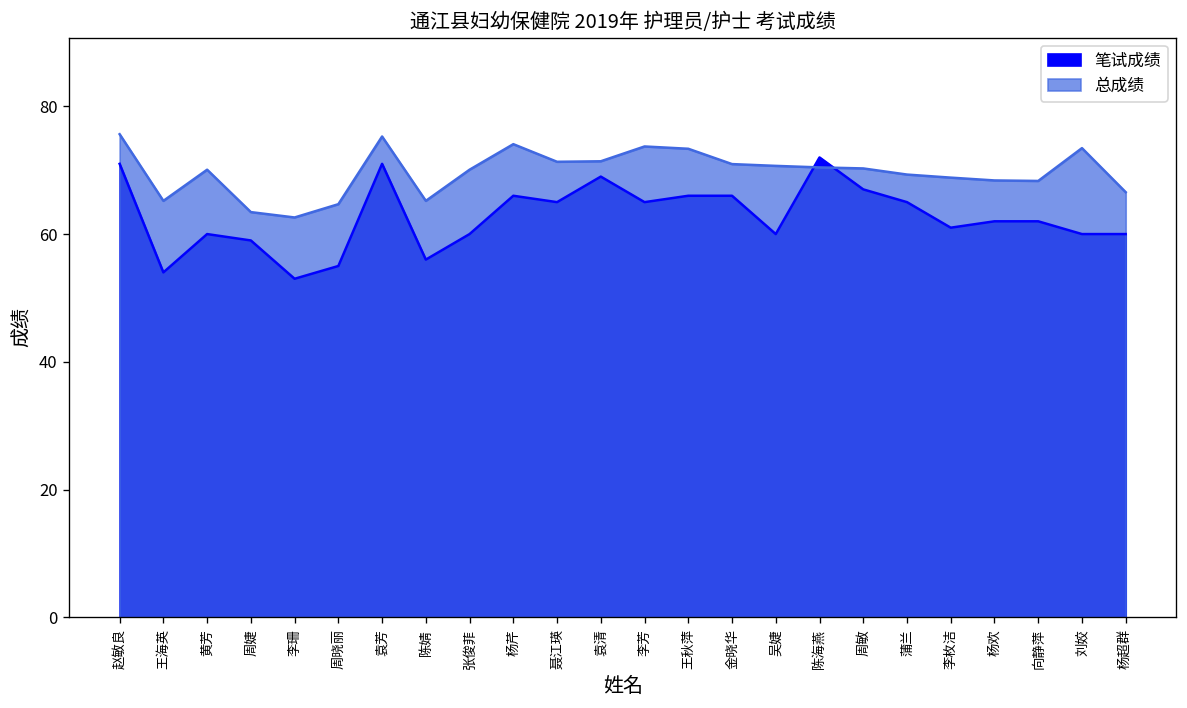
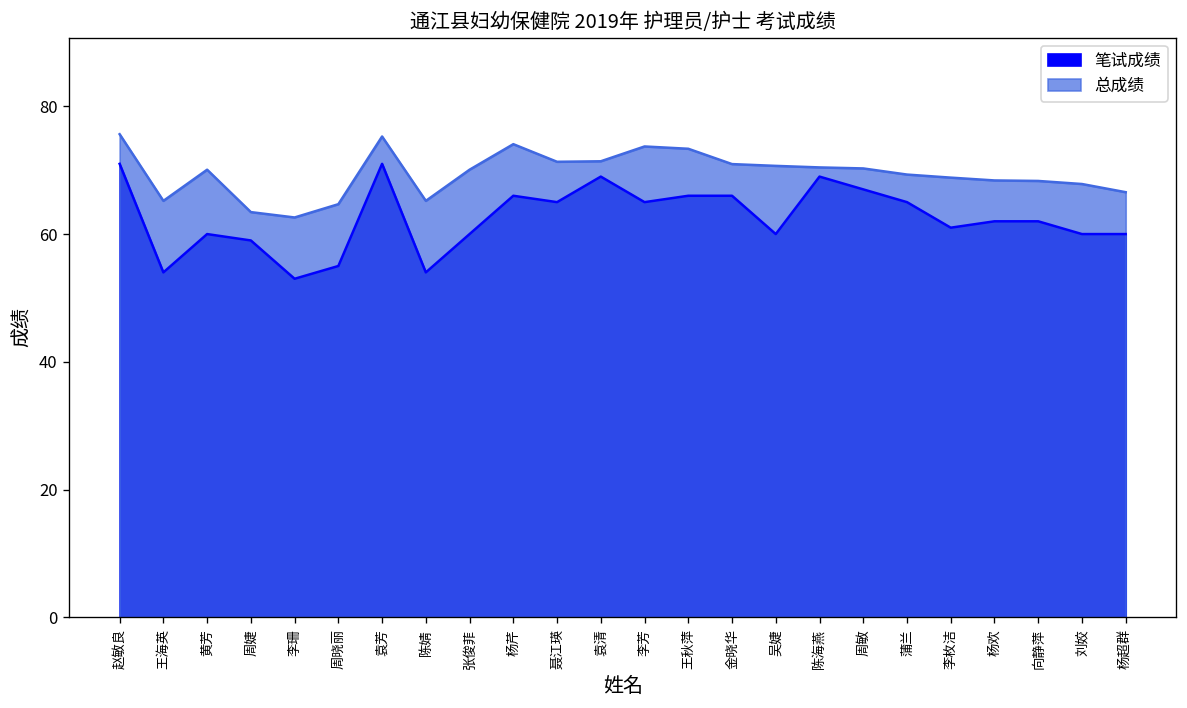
  {
    "笔试成绩": {
      "赵敏良": 71,
      "王海英": 54,
      "黄芳": 60,
      "周婕": 59,
      "李珊": 53,
      "周晓丽": 55,
      "袁芳": 71,
-     "陈婧": 56,
+     "陈婧": 54,
      "张俊菲": 60,
      "杨芹": 66,
      "聂江瑛": 65,
      "袁清": 69,
      "李芳": 65,
      "王秋萍": 66,
      "金晓华": 66,
      "吴婕": 60,
-     "陈海燕": 72,
+     "陈海燕": 69,
      "周敏": 67,
      "蒲兰": 65,
      "李枚洁": 61,
      "杨欢": 62,
      "向静萍": 62,
      "刘姣": 60,
      "杨超群": 60
    },
    "总成绩": {
      "赵敏良": 76,
      "王海英": 65,
      "黄芳": 70,
      "周婕": 63,
      "李珊": 63,
      "周晓丽": 65,
      "袁芳": 75,
      "陈婧": 65,
      "张俊菲": 70,
      "杨芹": 74,
      "聂江瑛": 71,
      "袁清": 71,
      "李芳": 74,
      "王秋萍": 73,
      "金晓华": 71,
      "吴婕": 71,
      "陈海燕": 70,
      "周敏": 70,
      "蒲兰": 69,
      "李枚洁": 69,
      "杨欢": 68,
      "向静萍": 68,
-     "刘姣": 73,
+     "刘姣": 68,
      "杨超群": 67
    }
  }
